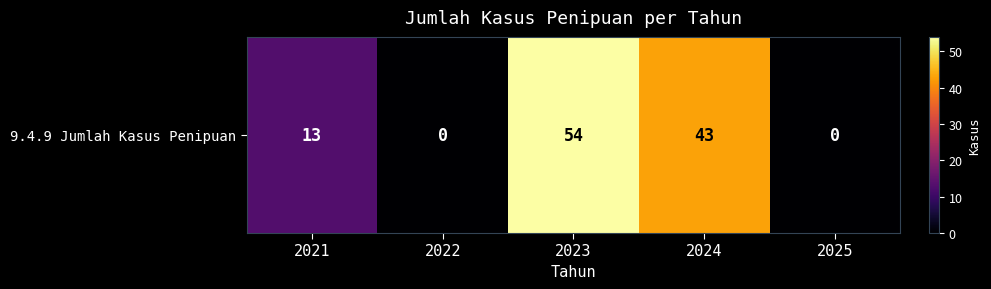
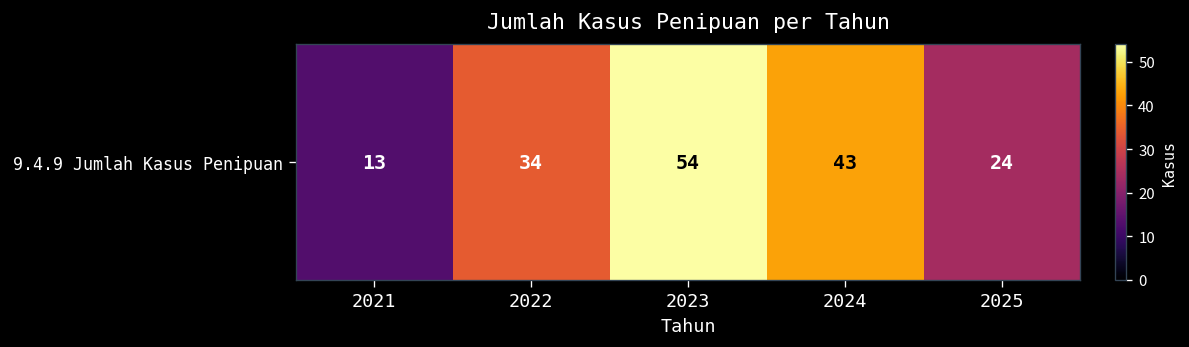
  {
    "9.4.9 Jumlah Kasus Penipuan": {
      "2021": 13,
-     "2022": 0,
+     "2022": 34,
      "2023": 54,
      "2024": 43,
-     "2025": 0
+     "2025": 24
    }
  }
